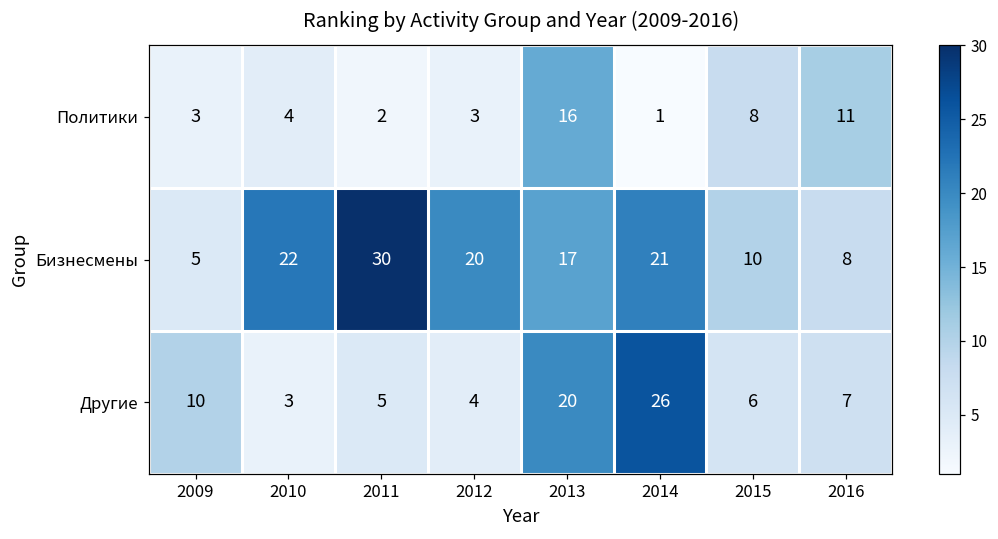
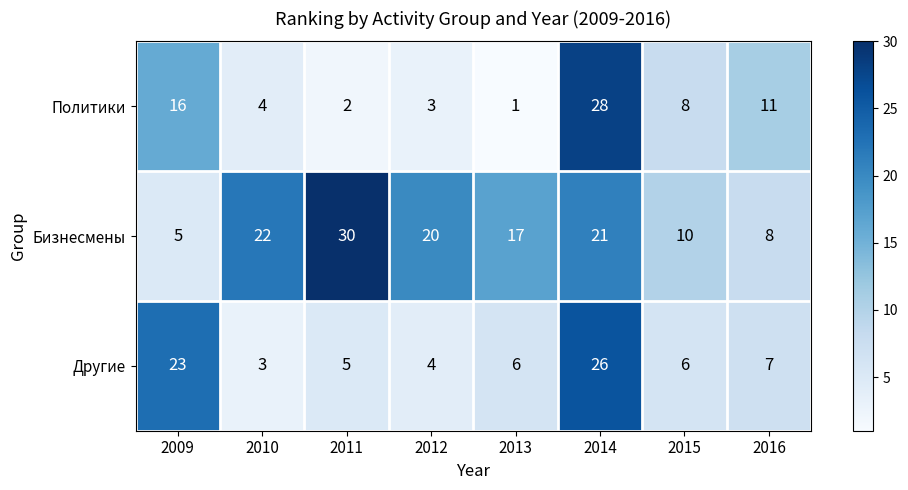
  {
    "Политики": {
-     "2009": 3,
+     "2009": 16,
      "2010": 4,
      "2011": 2,
      "2012": 3,
-     "2013": 16,
-     "2014": 1,
+     "2013": 1,
+     "2014": 28,
      "2015": 8,
      "2016": 11
    },
    "Бизнесмены": {
      "2009": 5,
      "2010": 22,
      "2011": 30,
      "2012": 20,
      "2013": 17,
      "2014": 21,
      "2015": 10,
      "2016": 8
    },
    "Другие": {
-     "2009": 10,
+     "2009": 23,
      "2010": 3,
      "2011": 5,
      "2012": 4,
-     "2013": 20,
+     "2013": 6,
      "2014": 26,
      "2015": 6,
      "2016": 7
    }
  }
